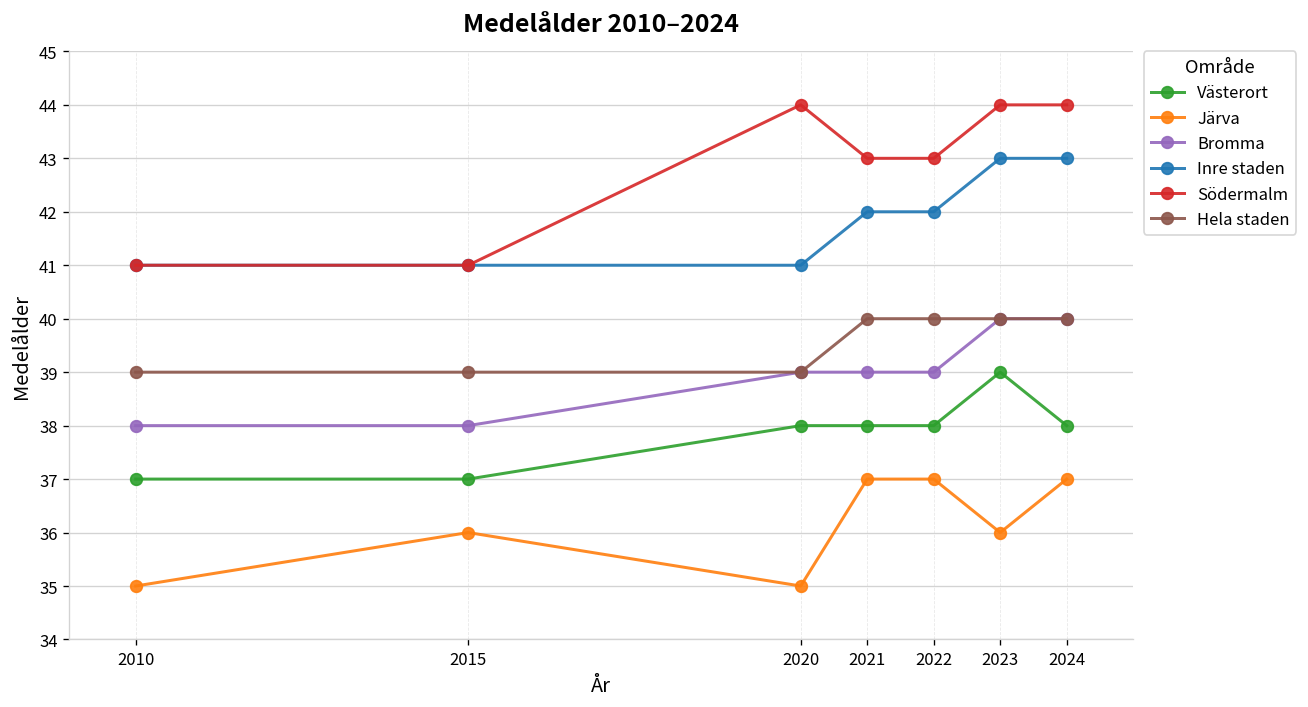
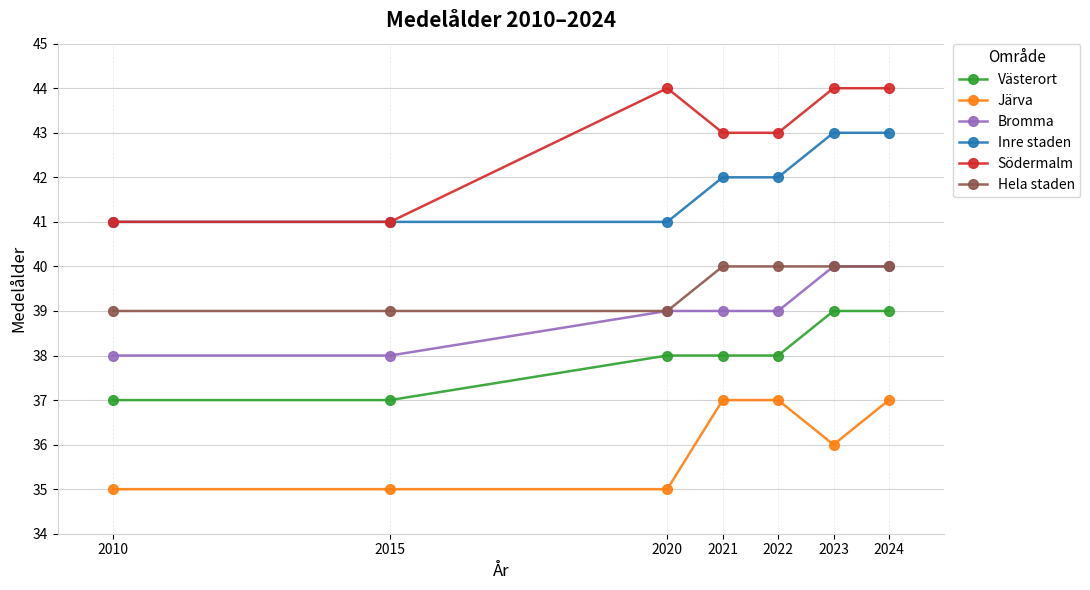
  {
    "Västerort": {
      "2010": 37,
      "2015": 37,
      "2020": 38,
      "2021": 38,
      "2022": 38,
      "2023": 39,
-     "2024": 38
+     "2024": 39
    },
    "Järva": {
      "2010": 35,
-     "2015": 36,
+     "2015": 35,
      "2020": 35,
      "2021": 37,
      "2022": 37,
      "2023": 36,
      "2024": 37
    },
    "Bromma": {
      "2010": 38,
      "2015": 38,
      "2021": 39,
      "2022": 39
    },
    "Inre staden": {
      "2020": 41,
      "2021": 42,
      "2022": 42,
      "2023": 43,
      "2024": 43
    },
    "Södermalm": {
      "2020": 44,
      "2021": 43,
      "2022": 43,
      "2023": 44,
      "2024": 44
    },
    "Hela staden": {
      "2010": 39,
      "2015": 39,
      "2021": 40,
      "2022": 40
    }
  }
